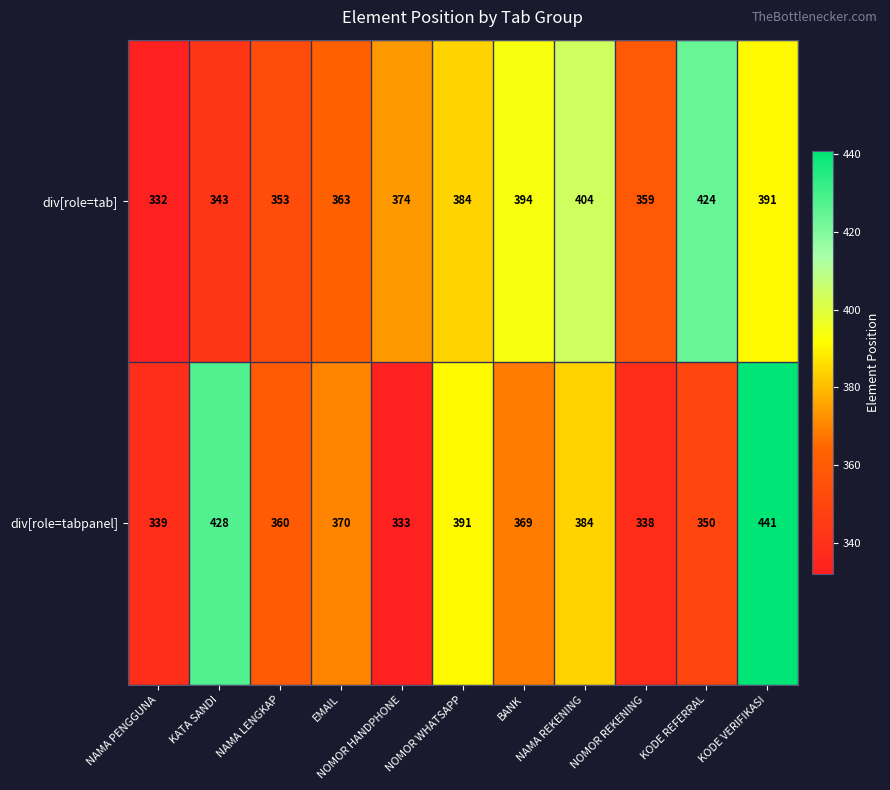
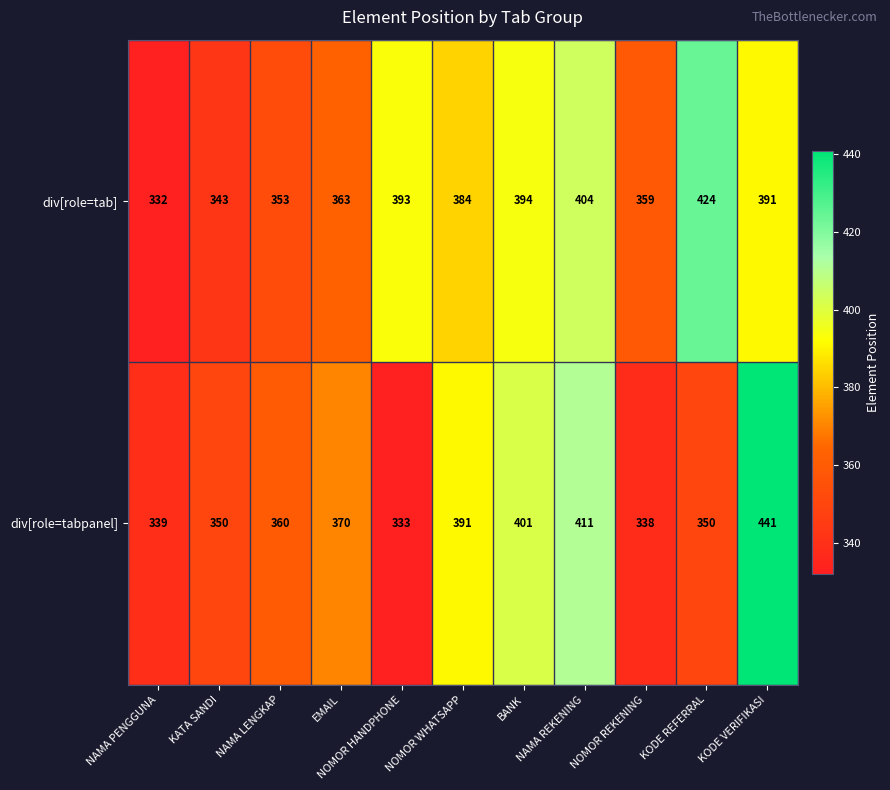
  {
    "div[role=tab]": {
      "NAMA PENGGUNA": 332,
      "KATA SANDI": 343,
      "NAMA LENGKAP": 353,
      "EMAIL": 363,
-     "NOMOR HANDPHONE": 374,
+     "NOMOR HANDPHONE": 393,
      "NOMOR WHATSAPP": 384,
      "BANK": 394,
      "NAMA REKENING": 404,
      "NOMOR REKENING": 359,
      "KODE REFERRAL": 424,
      "KODE VERIFIKASI": 391
    },
    "div[role=tabpanel]": {
      "NAMA PENGGUNA": 339,
-     "KATA SANDI": 428,
+     "KATA SANDI": 350,
      "NAMA LENGKAP": 360,
      "EMAIL": 370,
      "NOMOR HANDPHONE": 333,
      "NOMOR WHATSAPP": 391,
-     "BANK": 369,
-     "NAMA REKENING": 384,
+     "BANK": 401,
+     "NAMA REKENING": 411,
      "NOMOR REKENING": 338,
      "KODE REFERRAL": 350,
      "KODE VERIFIKASI": 441
    }
  }
